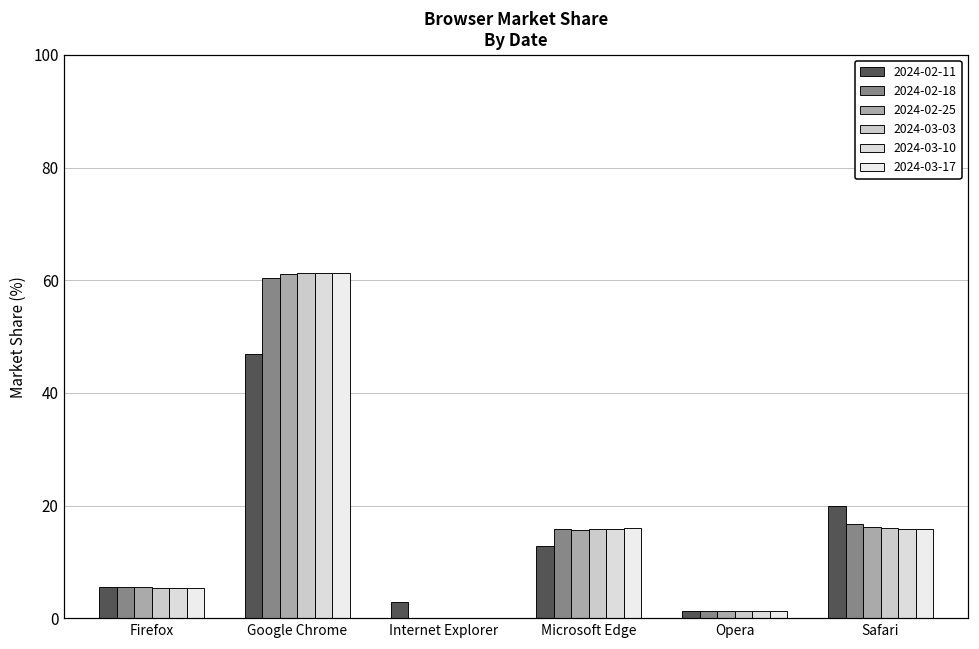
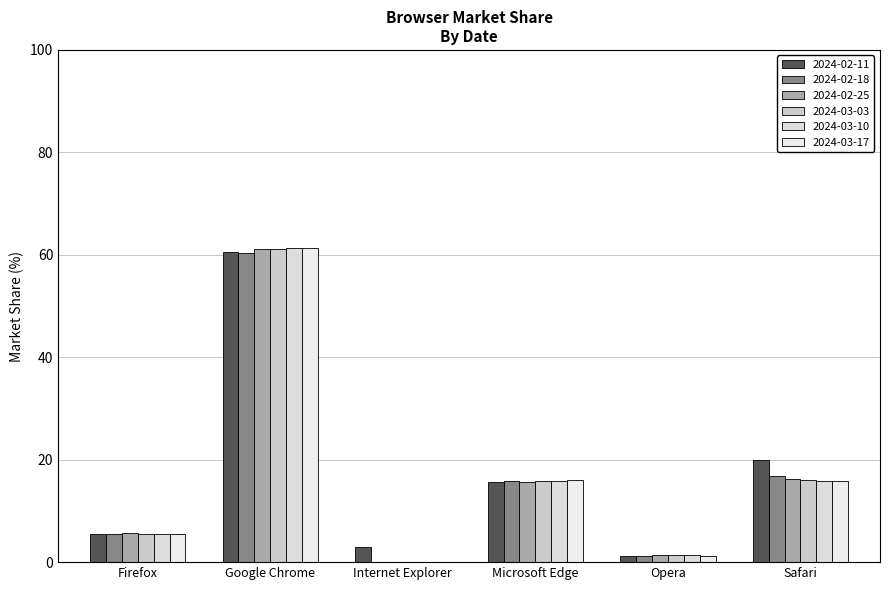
  {
    "2024-02-11": {
      "Firefox": 6,
-     "Google Chrome": 47,
+     "Google Chrome": 61,
      "Internet Explorer": 3,
-     "Microsoft Edge": 13,
+     "Microsoft Edge": 16,
      "Opera": 1,
      "Safari": 20
    }
  }
